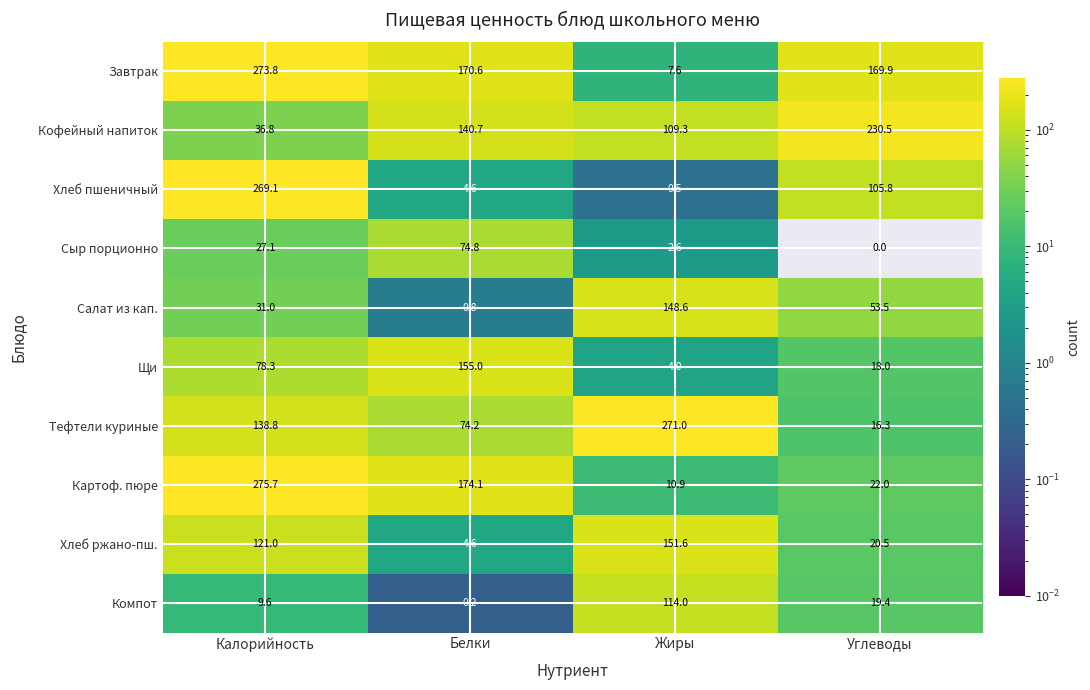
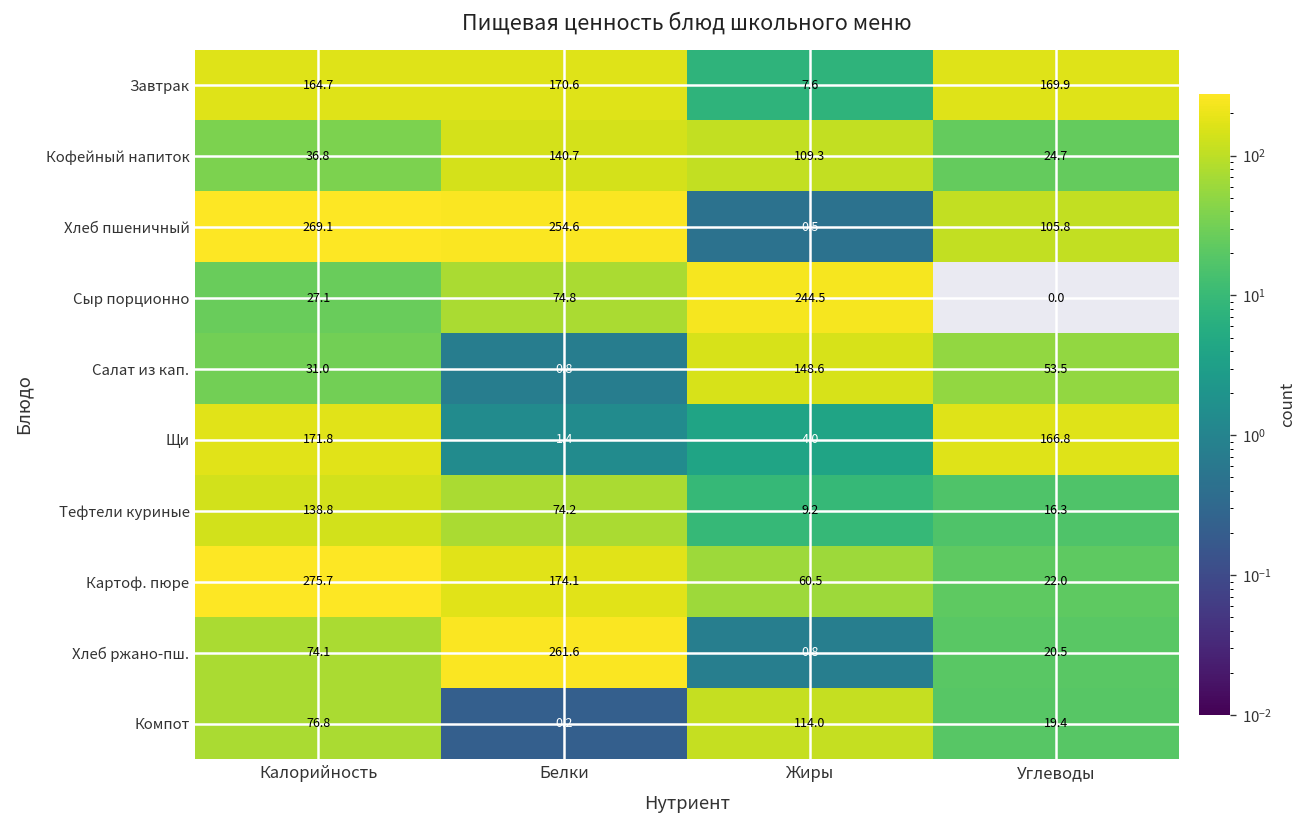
  {
    "Завтрак": {
-     "Калорийность": 273.8,
+     "Калорийность": 164.7,
      "Белки": 170.6,
      "Жиры": 7.6,
      "Углеводы": 169.9
    },
    "Кофейный напиток": {
      "Калорийность": 36.8,
      "Белки": 140.7,
      "Жиры": 109.3,
-     "Углеводы": 230.5
+     "Углеводы": 24.7
    },
    "Хлеб пшеничный": {
      "Калорийность": 269.1,
-     "Белки": 4.6,
+     "Белки": 254.6,
      "Жиры": 0.5,
      "Углеводы": 105.8
    },
    "Сыр порционно": {
      "Калорийность": 27.1,
      "Белки": 74.8,
-     "Жиры": 2.6,
+     "Жиры": 244.5,
      "Углеводы": 0.0
    },
    "Салат из кап.": {
      "Калорийность": 31.0,
      "Белки": 0.8,
      "Жиры": 148.6,
      "Углеводы": 53.5
    },
    "Щи": {
-     "Калорийность": 78.3,
-     "Белки": 155.0,
+     "Калорийность": 171.8,
+     "Белки": 1.4,
      "Жиры": 4.0,
-     "Углеводы": 18.0
+     "Углеводы": 166.8
    },
    "Тефтели куриные": {
      "Калорийность": 138.8,
      "Белки": 74.2,
-     "Жиры": 271.0,
+     "Жиры": 9.2,
      "Углеводы": 16.3
    },
    "Картоф. пюре": {
      "Калорийность": 275.7,
      "Белки": 174.1,
-     "Жиры": 10.9,
+     "Жиры": 60.5,
      "Углеводы": 22.0
    },
    "Хлеб ржано-пш.": {
-     "Калорийность": 121.0,
-     "Белки": 4.6,
-     "Жиры": 151.6,
+     "Калорийность": 74.1,
+     "Белки": 261.6,
+     "Жиры": 0.8,
      "Углеводы": 20.5
    },
    "Компот": {
-     "Калорийность": 9.6,
+     "Калорийность": 76.8,
      "Белки": 0.2,
      "Жиры": 114.0,
      "Углеводы": 19.4
    }
  }
